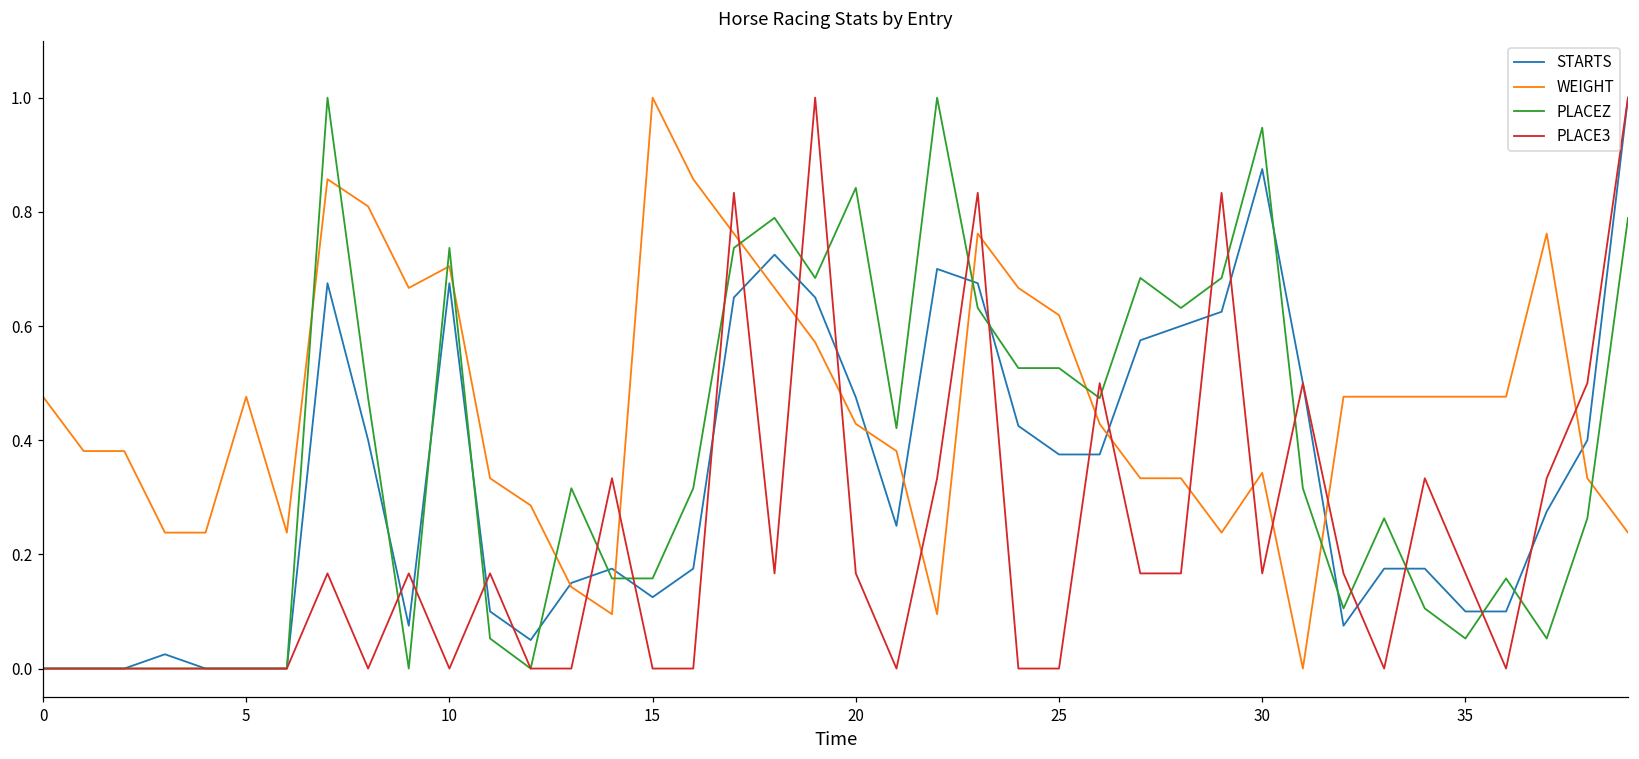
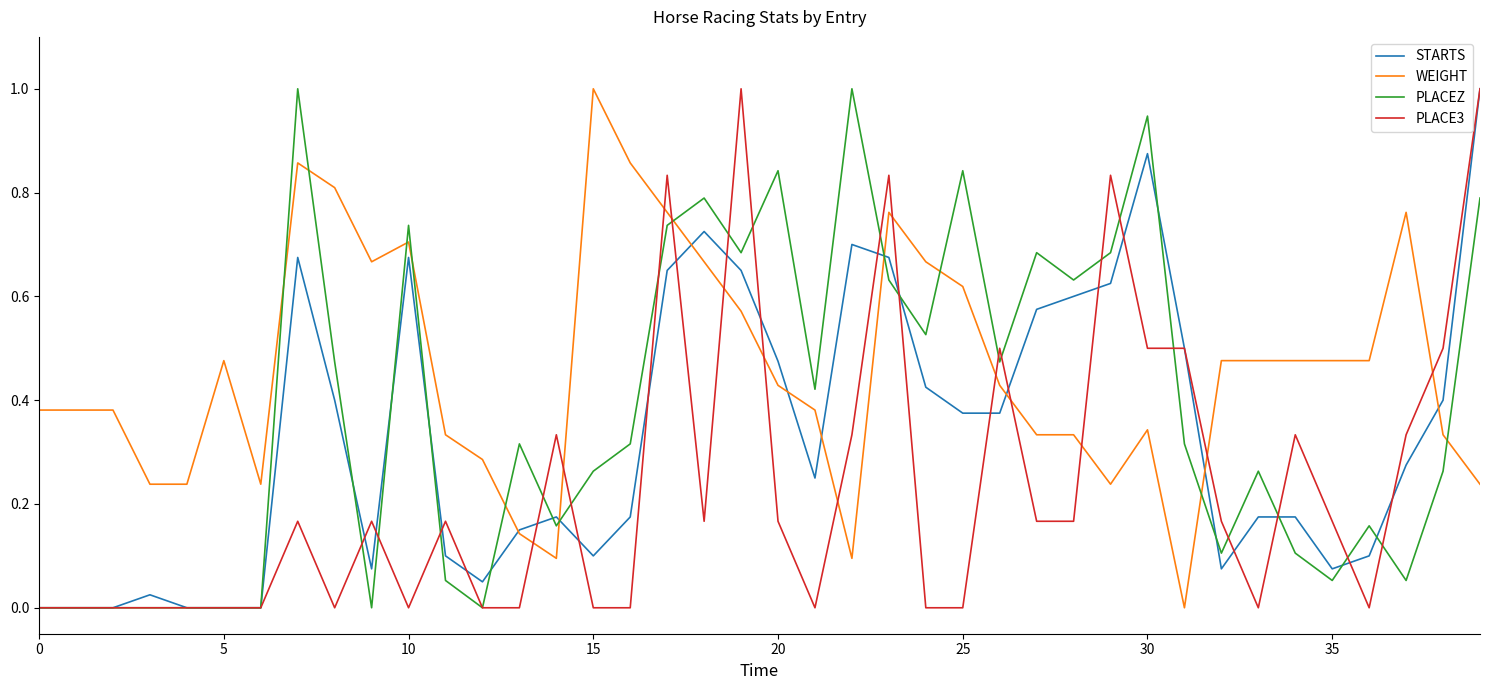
  {
    "STARTS": {
      "10": 0.68,
-     "15": 0.13,
+     "15": 0.10,
      "20": 0.48,
      "25": 0.38,
      "30": 0.88,
-     "35": 0.10
+     "35": 0.08
    },
    "WEIGHT": {
-     "0": 0.48,
+     "0": 0.38,
      "5": 0.48,
      "10": 0.70,
      "15": 1.00,
      "20": 0.43,
      "25": 0.62,
      "30": 0.34,
      "35": 0.48
    },
    "PLACEZ": {
      "10": 0.74,
-     "15": 0.16,
+     "15": 0.26,
      "20": 0.84,
-     "25": 0.53,
+     "25": 0.84,
      "30": 0.95,
      "35": 0.05
    },
    "PLACE3": {
      "10": 0.00,
      "15": 0.00,
      "20": 0.17,
      "25": 0.00,
-     "30": 0.17,
+     "30": 0.50,
      "35": 0.17
    }
  }
